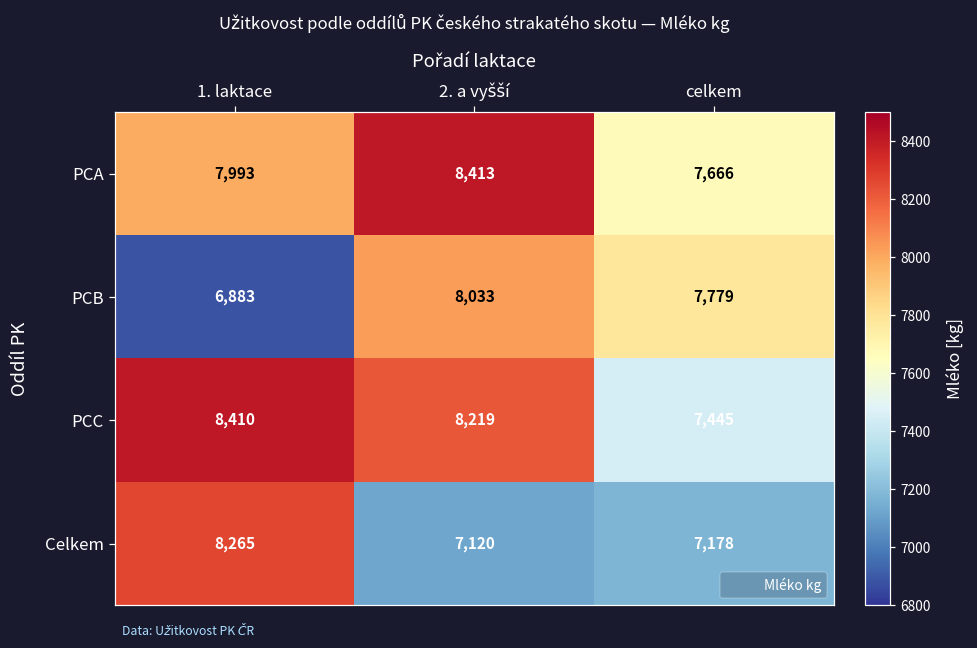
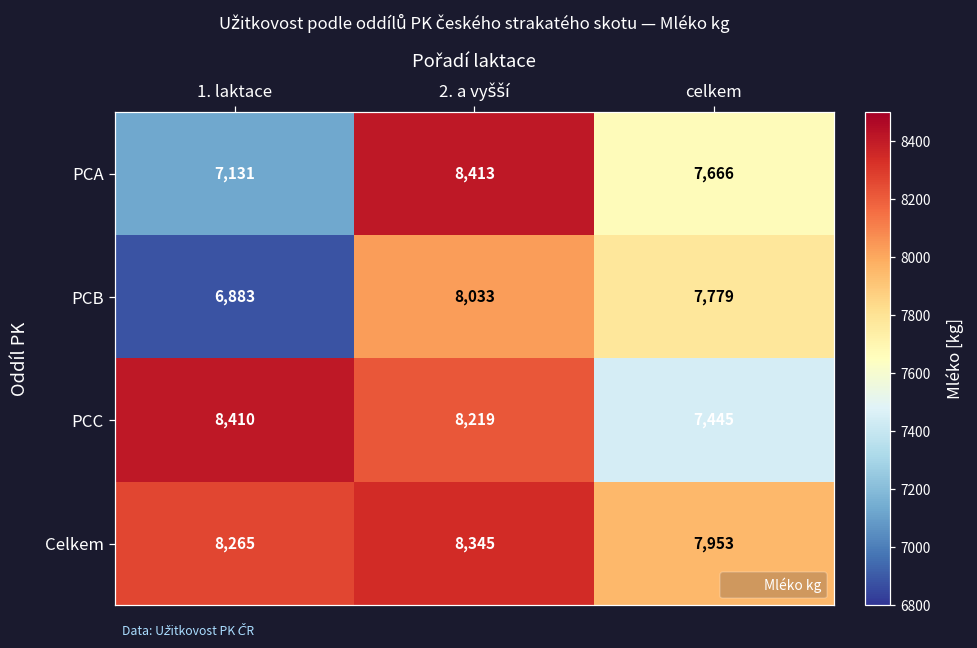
  {
    "PCA": {
-     "1. laktace": "7,993",
+     "1. laktace": "7,131",
      "2. a vyšší": "8,413",
      "celkem": "7,666"
    },
    "PCB": {
      "1. laktace": "6,883",
      "2. a vyšší": "8,033",
      "celkem": "7,779"
    },
    "PCC": {
      "1. laktace": "8,410",
      "2. a vyšší": "8,219"
    },
    "Celkem": {
      "1. laktace": "8,265",
-     "2. a vyšší": "7,120",
-     "celkem": "7,178"
+     "2. a vyšší": "8,345",
+     "celkem": "7,953"
    }
  }
